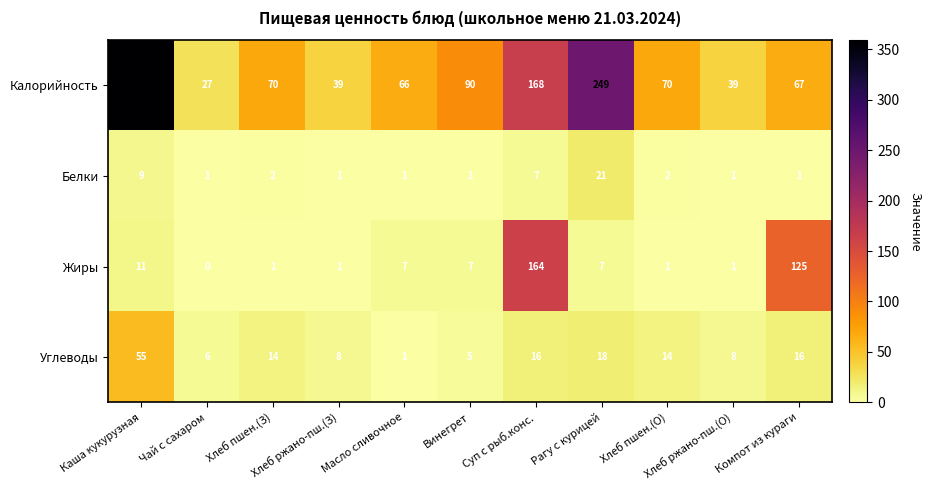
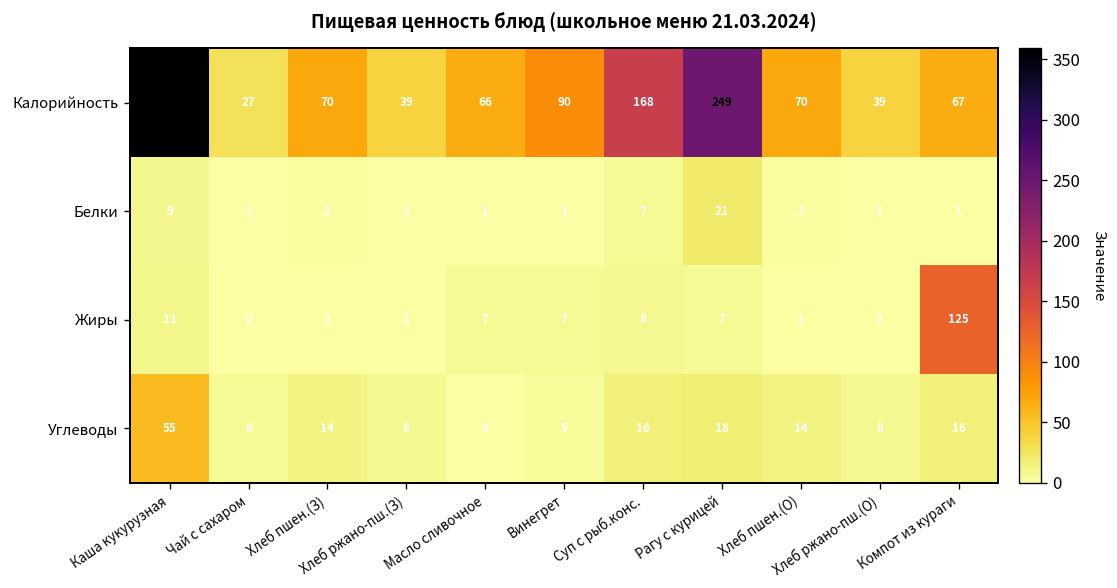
  {
    "Калорийность": {
      "Чай с сахаром": 27,
      "Хлеб пшен.(З)": 70,
      "Хлеб ржано-пш.(З)": 39,
      "Масло сливочное": 66,
      "Винегрет": 90,
      "Суп с рыб.конс.": 168,
      "Рагу с курицей": 249,
      "Хлеб пшен.(О)": 70,
      "Хлеб ржано-пш.(О)": 39,
      "Компот из кураги": 67
    },
    "Белки": {
      "Каша кукурузная": 9,
      "Чай с сахаром": 1,
      "Хлеб пшен.(З)": 2,
      "Хлеб ржано-пш.(З)": 1,
      "Масло сливочное": 1,
      "Винегрет": 1,
      "Суп с рыб.конс.": 7,
      "Рагу с курицей": 21,
      "Хлеб пшен.(О)": 2,
      "Хлеб ржано-пш.(О)": 1,
      "Компот из кураги": 1
    },
    "Жиры": {
      "Каша кукурузная": 11,
      "Чай с сахаром": 0,
      "Хлеб пшен.(З)": 1,
      "Хлеб ржано-пш.(З)": 1,
      "Масло сливочное": 7,
      "Винегрет": 7,
-     "Суп с рыб.конс.": 164,
+     "Суп с рыб.конс.": 8,
      "Рагу с курицей": 7,
      "Хлеб пшен.(О)": 1,
      "Хлеб ржано-пш.(О)": 1,
      "Компот из кураги": 125
    },
    "Углеводы": {
      "Каша кукурузная": 55,
      "Чай с сахаром": 6,
      "Хлеб пшен.(З)": 14,
      "Хлеб ржано-пш.(З)": 8,
      "Масло сливочное": 1,
      "Винегрет": 5,
      "Суп с рыб.конс.": 16,
      "Рагу с курицей": 18,
      "Хлеб пшен.(О)": 14,
      "Хлеб ржано-пш.(О)": 8,
      "Компот из кураги": 16
    }
  }
